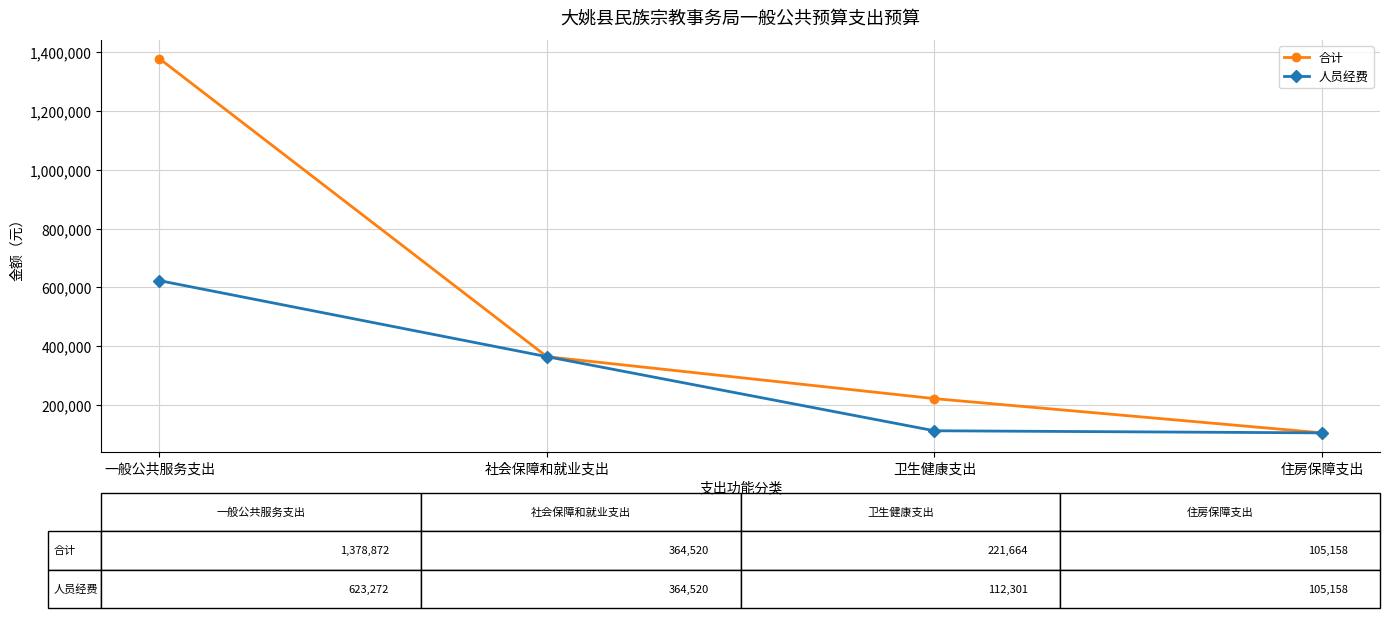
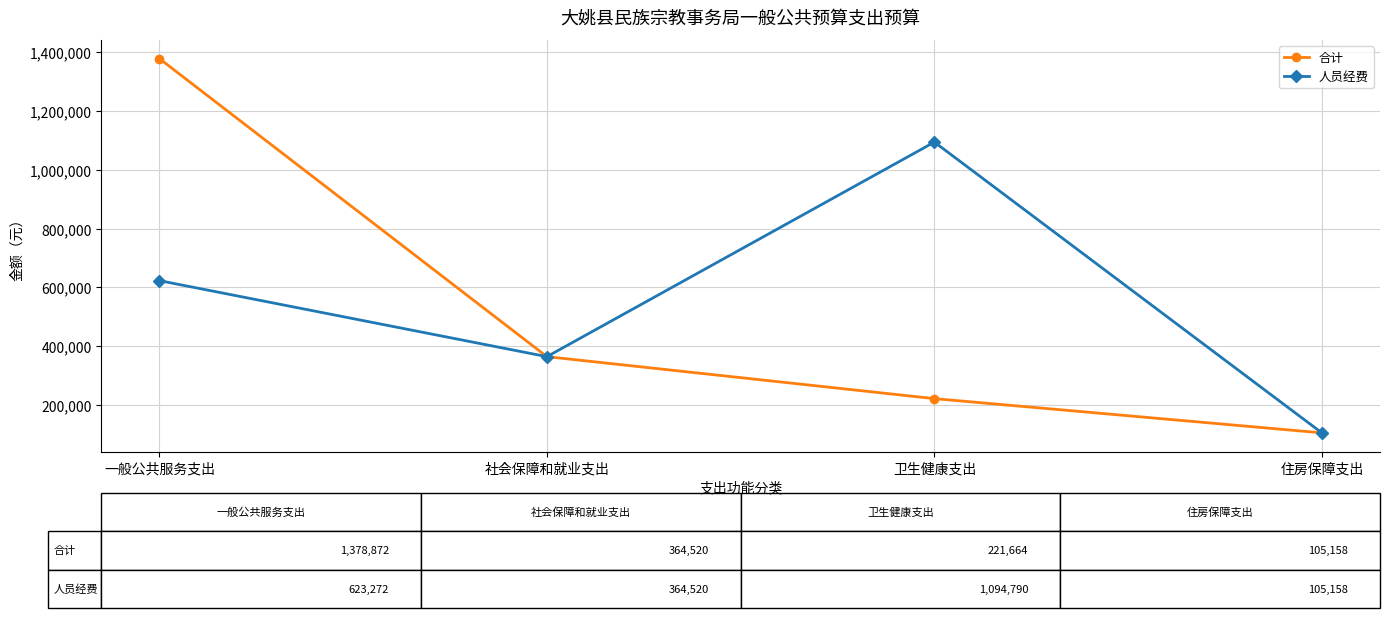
  {
    "合计": {
      "一般公共服务支出": "1,380,000",
      "卫生健康支出": "220,000"
    },
    "人员经费": {
-     "卫生健康支出": "112,301"
+     "卫生健康支出": "1,094,790"
    }
  }
